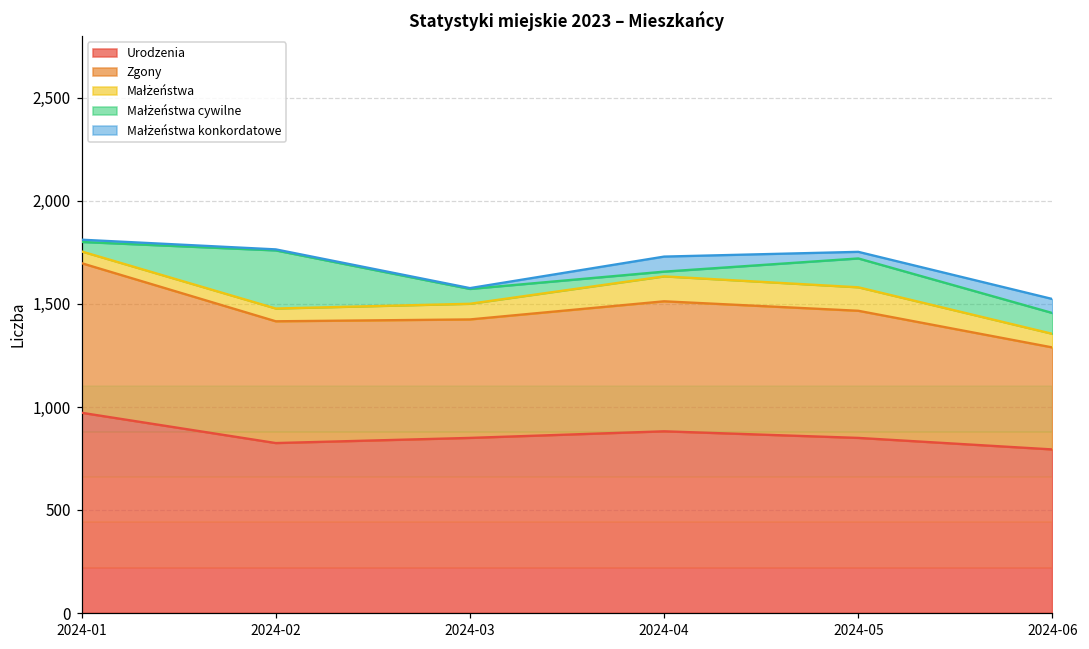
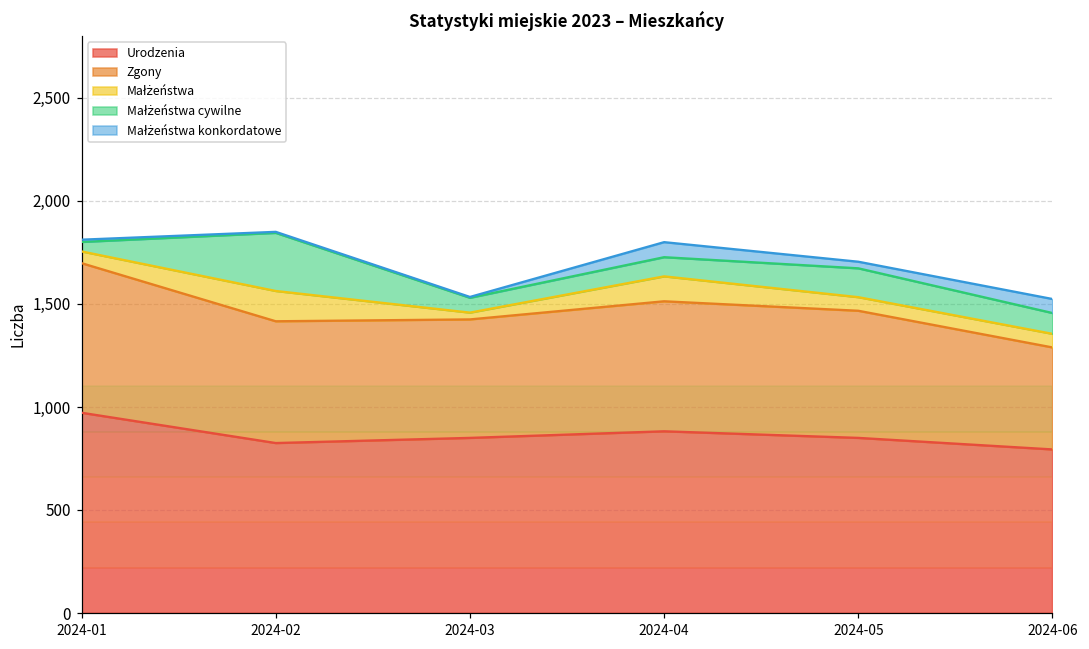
  {
    "Małżeństwa": {
      "2024-01": 60,
-     "2024-02": 60,
-     "2024-03": 80,
+     "2024-02": 150,
+     "2024-03": 30,
      "2024-04": 120,
-     "2024-05": 110,
+     "2024-05": 70,
      "2024-06": 70
    },
    "Małżeństwa cywilne": {
-     "2024-04": 20,
+     "2024-04": 90,
      "2024-05": 140,
      "2024-06": 100
    },
    "Małżeństwa konkordatowe": {
      "2024-04": 70,
      "2024-05": 30,
      "2024-06": 70
    }
  }
